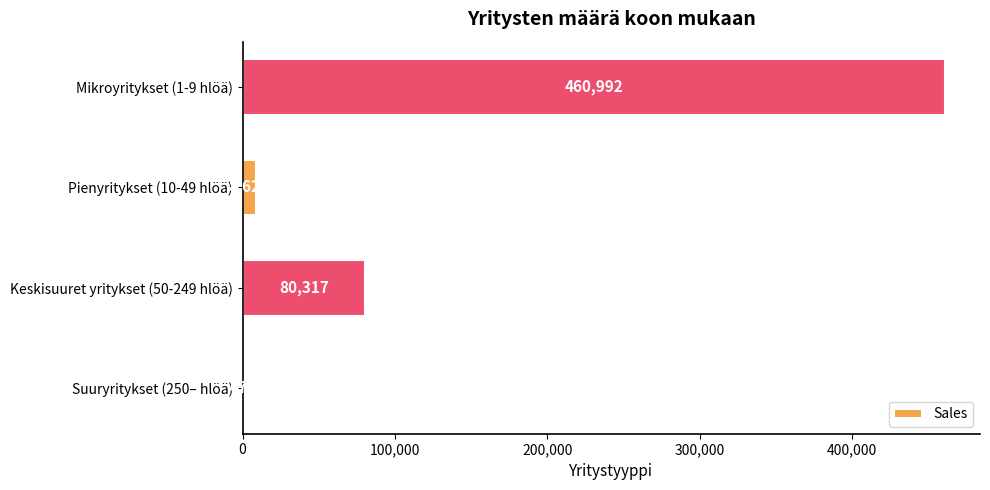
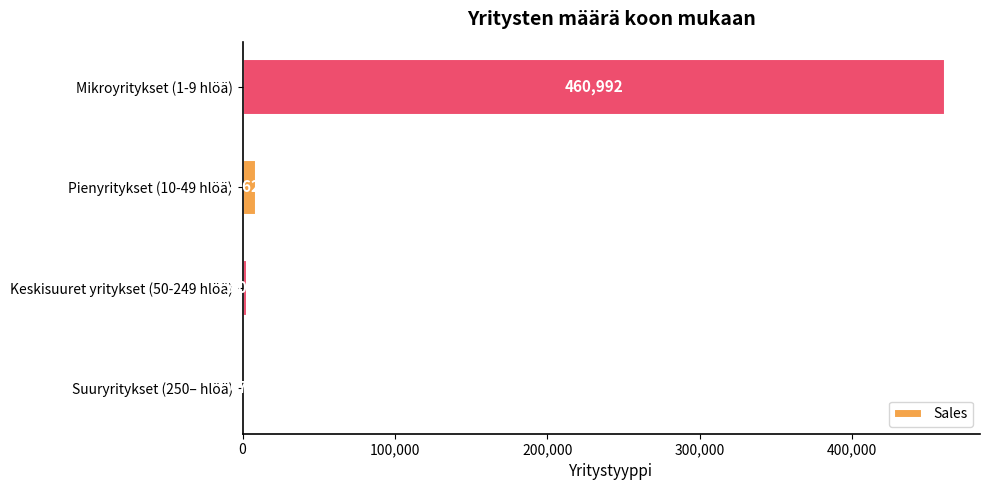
  {
    "Pienyritykset (10-49 hlöä)": "9,000",
-   "Keskisuuret yritykset (50-249 hlöä)": "80,000"
+   "Keskisuuret yritykset (50-249 hlöä)": "3,000"
  }
